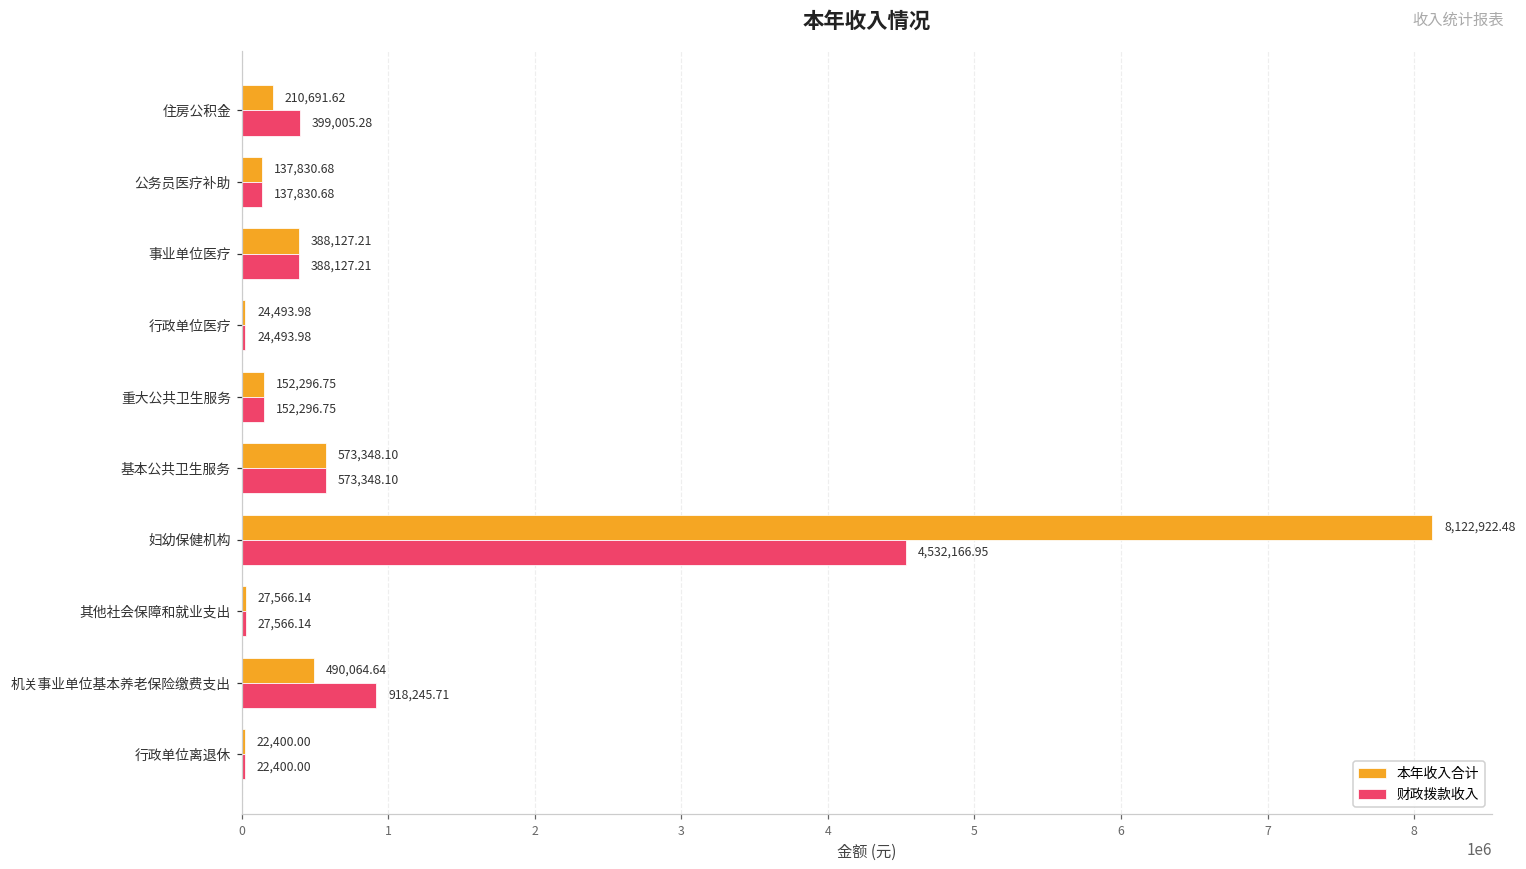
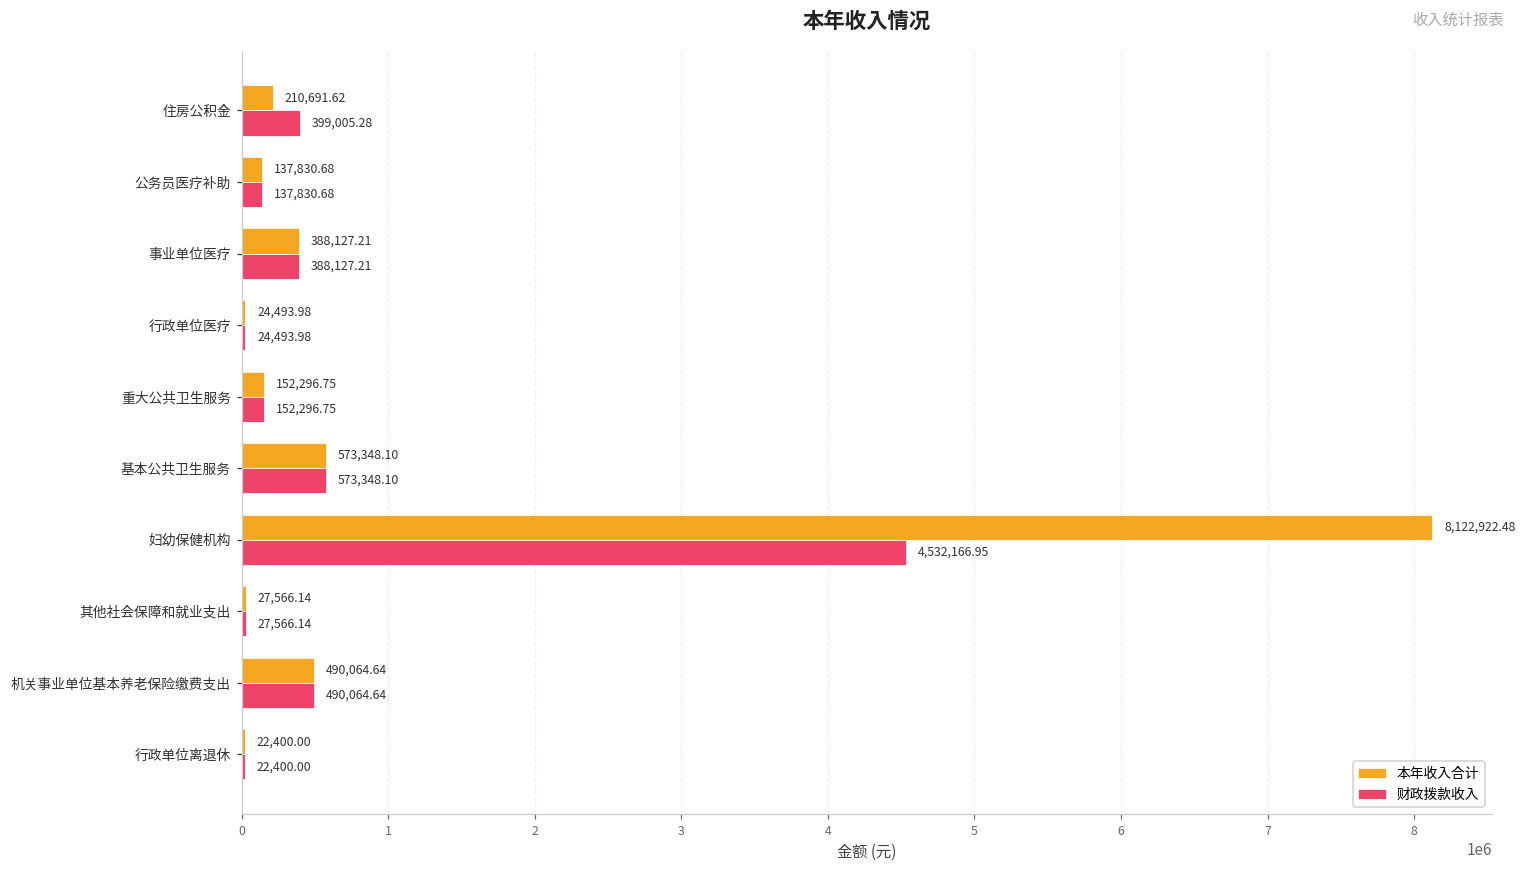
  {
    "本年收入合计": {
      "住房公积金": "210,691.62",
      "公务员医疗补助": "137,830.68",
      "事业单位医疗": "388,127.21",
      "行政单位医疗": "24,493.98",
      "重大公共卫生服务": "152,296.75",
      "基本公共卫生服务": "573,348.10",
      "妇幼保健机构": "8,122,922.48",
      "其他社会保障和就业支出": "27,566.14",
      "机关事业单位基本养老保险缴费支出": "490,064.64",
      "行政单位离退休": "22,400.00"
    },
    "财政拨款收入": {
      "住房公积金": "399,005.28",
      "公务员医疗补助": "137,830.68",
      "事业单位医疗": "388,127.21",
      "行政单位医疗": "24,493.98",
      "重大公共卫生服务": "152,296.75",
      "基本公共卫生服务": "573,348.10",
      "妇幼保健机构": "4,532,166.95",
      "其他社会保障和就业支出": "27,566.14",
-     "机关事业单位基本养老保险缴费支出": "918,245.71",
+     "机关事业单位基本养老保险缴费支出": "490,064.64",
      "行政单位离退休": "22,400.00"
    }
  }
